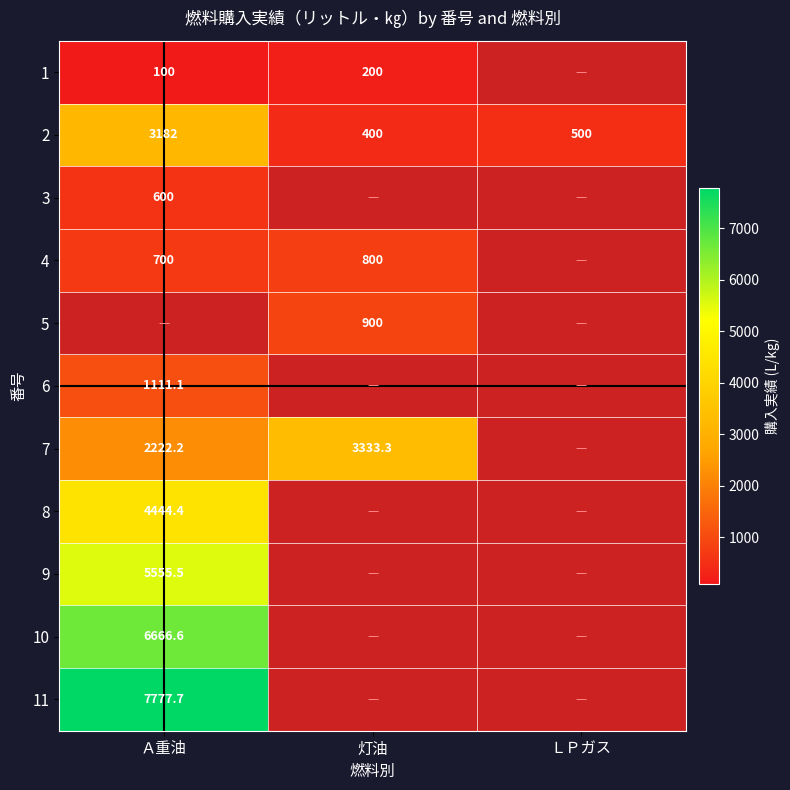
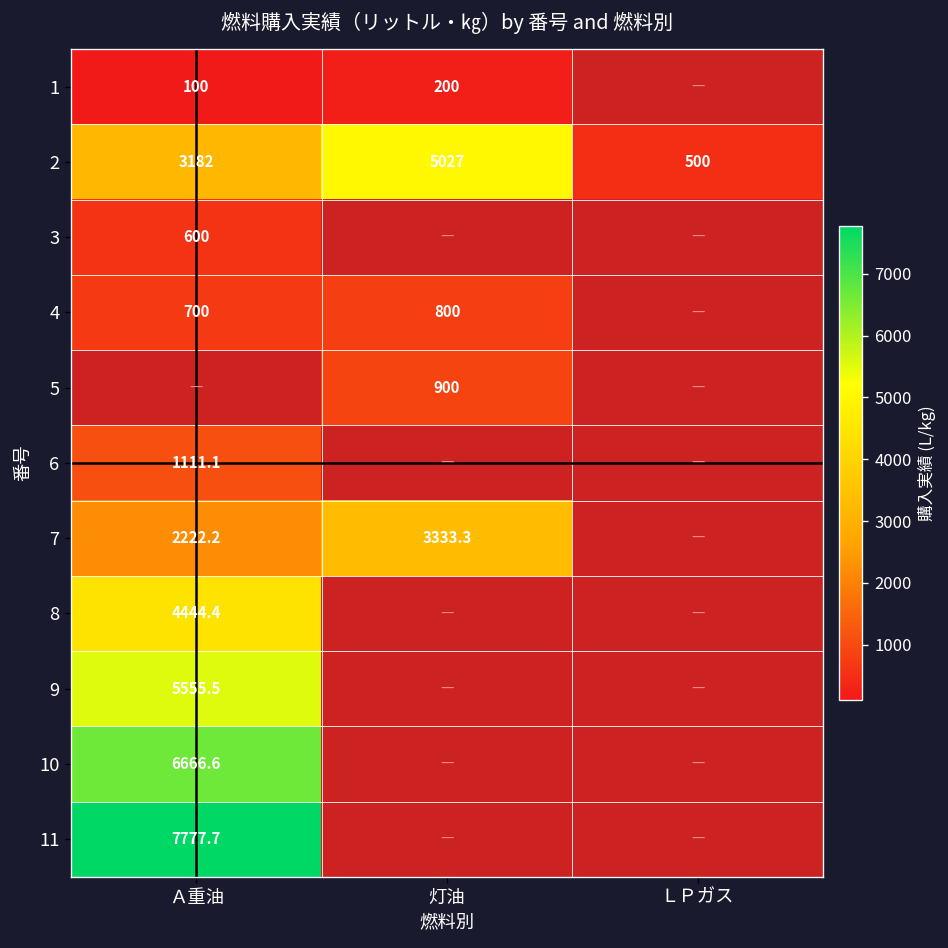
  {
    "1": {
      "Ａ重油": 100,
      "灯油": 200
    },
    "2": {
      "Ａ重油": 3182,
-     "灯油": 400,
+     "灯油": 5027,
      "ＬＰガス": 500
    },
    "3": {
      "Ａ重油": 600
    },
    "4": {
      "Ａ重油": 700,
      "灯油": 800
    },
    "5": {
      "灯油": 900
    },
    "6": {
      "Ａ重油": 1111.1
    },
    "7": {
      "Ａ重油": 2222.2,
      "灯油": 3333.3
    },
    "8": {
      "Ａ重油": 4444.4
    },
    "9": {
      "Ａ重油": 5555.5
    },
    "10": {
      "Ａ重油": 6666.6
    },
    "11": {
      "Ａ重油": 7777.7
    }
  }
